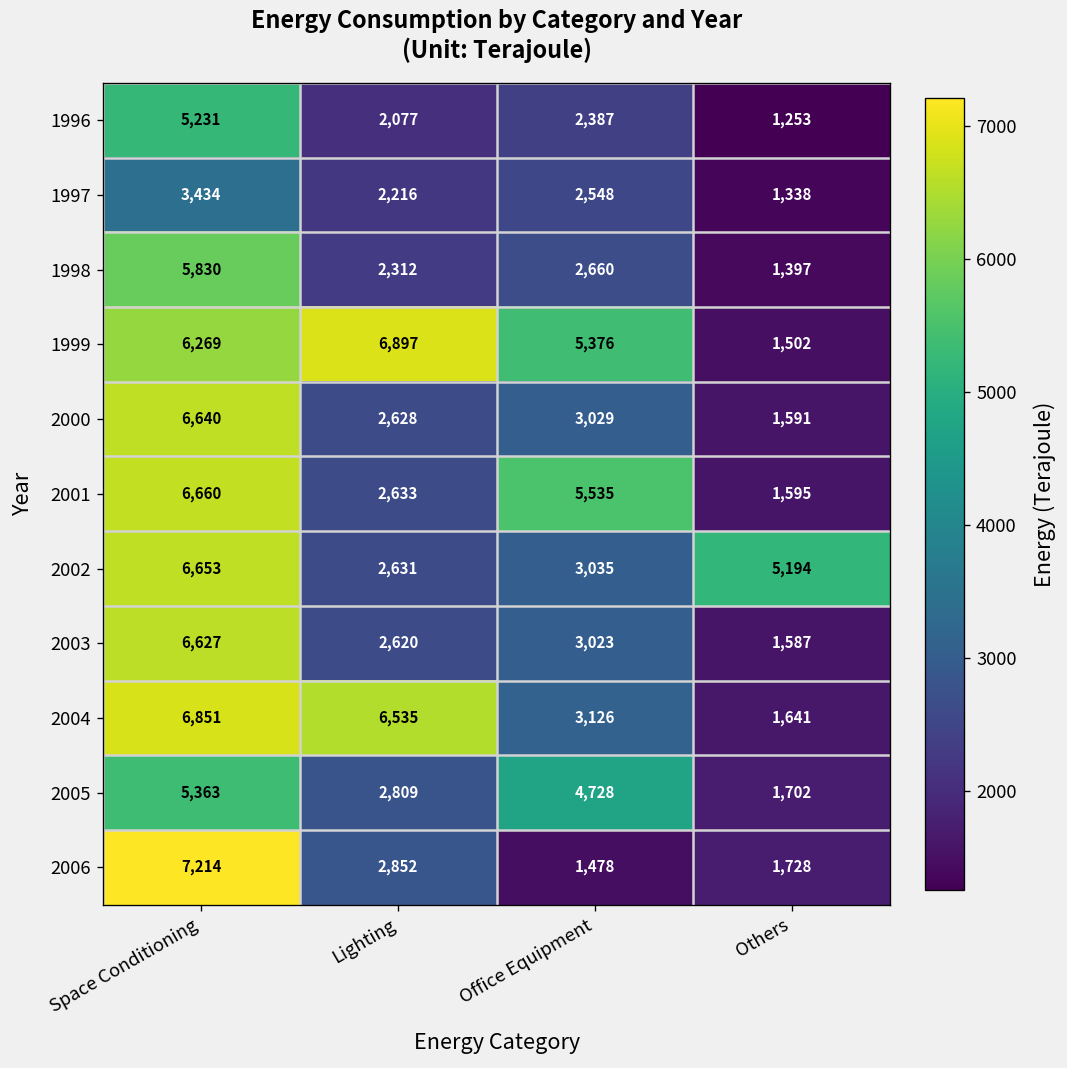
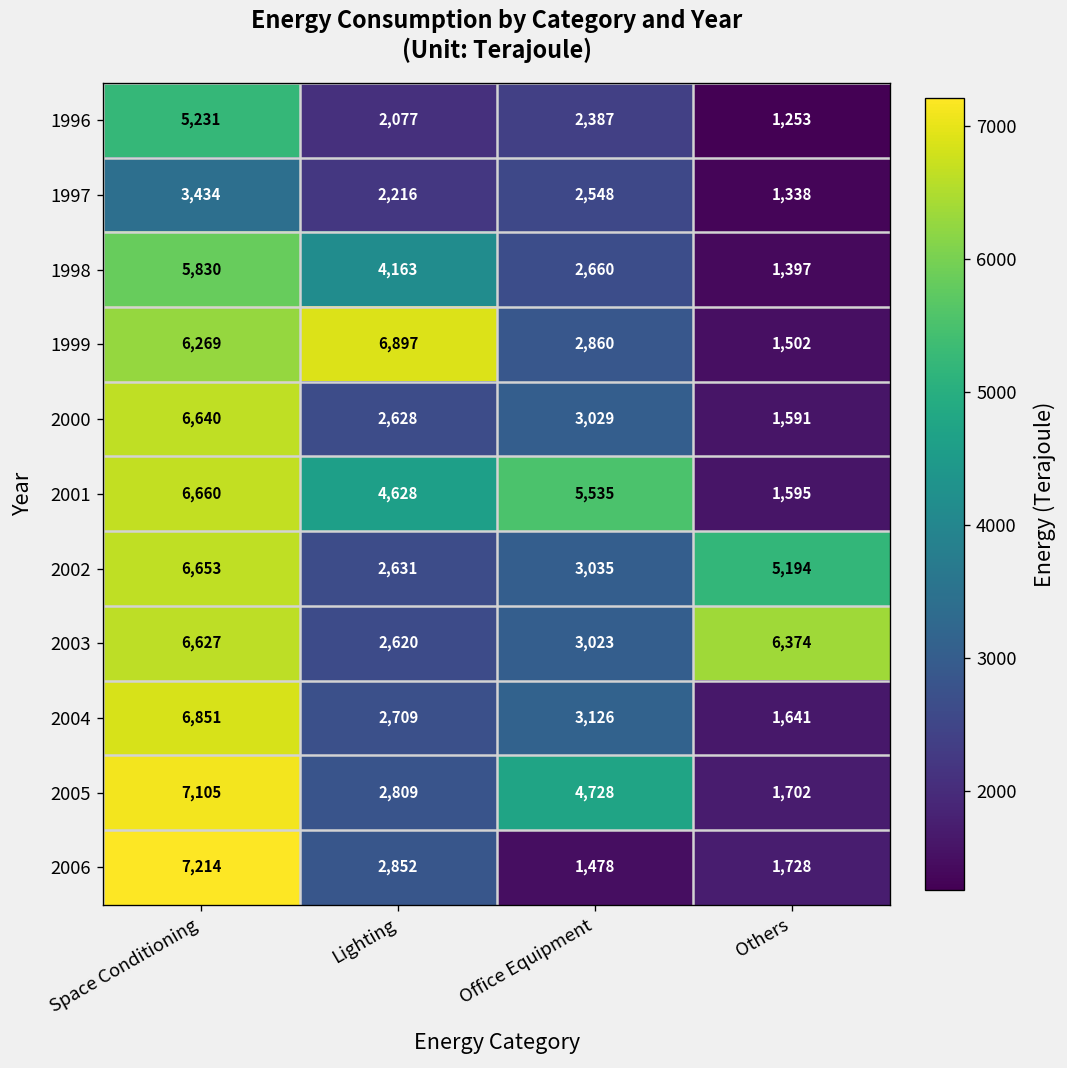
  {
    "1996": {
      "Space Conditioning": "5,231",
      "Lighting": "2,077",
      "Office Equipment": "2,387",
      "Others": "1,253"
    },
    "1997": {
      "Space Conditioning": "3,434",
      "Lighting": "2,216",
      "Office Equipment": "2,548",
      "Others": "1,338"
    },
    "1998": {
      "Space Conditioning": "5,830",
-     "Lighting": "2,312",
+     "Lighting": "4,163",
      "Office Equipment": "2,660",
      "Others": "1,397"
    },
    "1999": {
      "Space Conditioning": "6,269",
      "Lighting": "6,897",
-     "Office Equipment": "5,376",
+     "Office Equipment": "2,860",
      "Others": "1,502"
    },
    "2000": {
      "Space Conditioning": "6,640",
      "Lighting": "2,628",
      "Office Equipment": "3,029",
      "Others": "1,591"
    },
    "2001": {
      "Space Conditioning": "6,660",
-     "Lighting": "2,633",
+     "Lighting": "4,628",
      "Office Equipment": "5,535",
      "Others": "1,595"
    },
    "2002": {
      "Space Conditioning": "6,653",
      "Lighting": "2,631",
      "Office Equipment": "3,035",
      "Others": "5,194"
    },
    "2003": {
      "Space Conditioning": "6,627",
      "Lighting": "2,620",
      "Office Equipment": "3,023",
-     "Others": "1,587"
+     "Others": "6,374"
    },
    "2004": {
      "Space Conditioning": "6,851",
-     "Lighting": "6,535",
+     "Lighting": "2,709",
      "Office Equipment": "3,126",
      "Others": "1,641"
    },
    "2005": {
-     "Space Conditioning": "5,363",
+     "Space Conditioning": "7,105",
      "Lighting": "2,809",
      "Office Equipment": "4,728",
      "Others": "1,702"
    },
    "2006": {
      "Space Conditioning": "7,214",
      "Lighting": "2,852",
      "Office Equipment": "1,478",
      "Others": "1,728"
    }
  }
